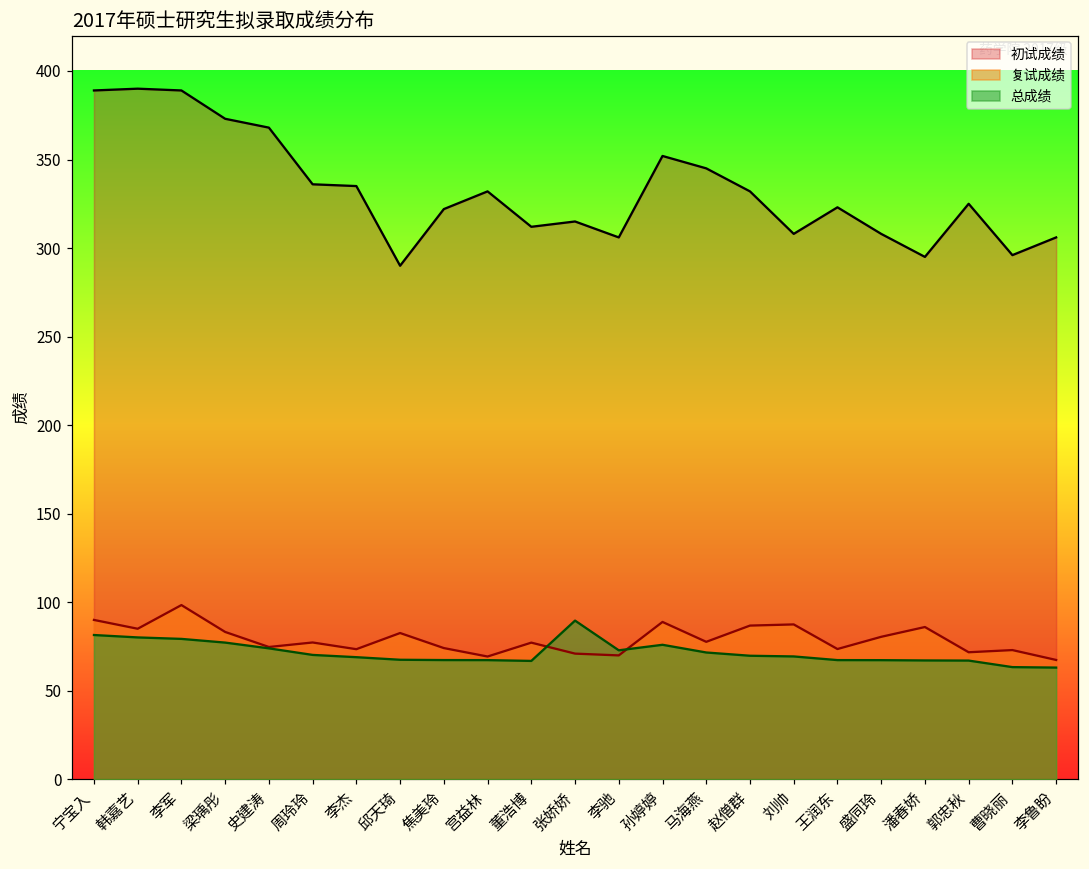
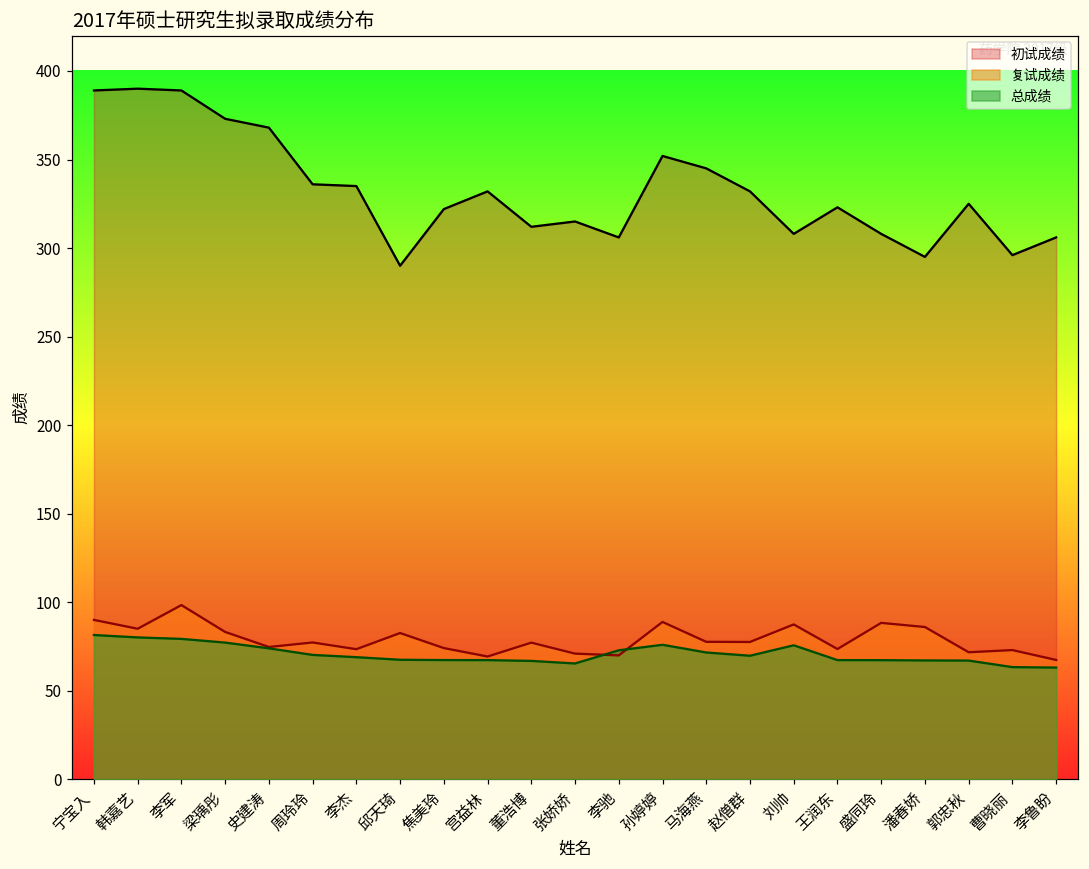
  {
    "初试成绩": {
      "宁宝入": 389,
      "韩嘉艺": 390,
      "李军": 389,
      "梁瑀彤": 373,
      "史建涛": 368,
      "周玲玲": 336,
      "李杰": 335,
      "邱天琦": 290,
      "焦美玲": 322,
      "宫益林": 332,
      "董浩博": 312,
      "张娇娇": 315,
      "李驰": 306,
      "孙婷婷": 352,
      "马海燕": 345,
      "赵僧群": 332,
      "刘帅": 308,
      "王润东": 323,
      "盛同玲": 308,
      "潘春娇": 295,
      "郭忠秋": 325,
      "曹晓丽": 296,
      "李鲁盼": 306
    },
    "复试成绩": {
      "宁宝入": 90,
      "韩嘉艺": 85,
      "李军": 98,
      "梁瑀彤": 83,
      "周玲玲": 77,
      "李杰": 73,
      "邱天琦": 83,
      "焦美玲": 74,
      "宫益林": 69,
      "董浩博": 77,
      "张娇娇": 71,
      "李驰": 70,
      "孙婷婷": 89,
      "马海燕": 78,
-     "赵僧群": 87,
+     "赵僧群": 78,
      "刘帅": 87,
      "王润东": 74,
-     "盛同玲": 80,
+     "盛同玲": 88,
      "潘春娇": 86,
      "郭忠秋": 72,
      "曹晓丽": 73,
      "李鲁盼": 67
    },
    "总成绩": {
      "宁宝入": 81,
      "韩嘉艺": 80,
      "李军": 79,
      "梁瑀彤": 77,
      "周玲玲": 70,
      "李杰": 69,
      "邱天琦": 67,
      "焦美玲": 67,
      "宫益林": 67,
      "董浩博": 67,
-     "张娇娇": 90,
+     "张娇娇": 65,
      "李驰": 73,
      "孙婷婷": 76,
      "马海燕": 72,
      "赵僧群": 70,
-     "刘帅": 69,
+     "刘帅": 76,
      "王润东": 67,
      "盛同玲": 67,
      "潘春娇": 67,
      "郭忠秋": 67,
      "曹晓丽": 63,
      "李鲁盼": 63
    }
  }
